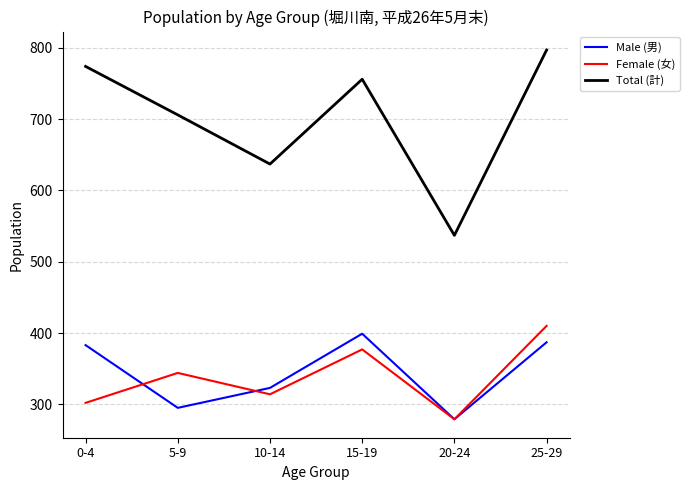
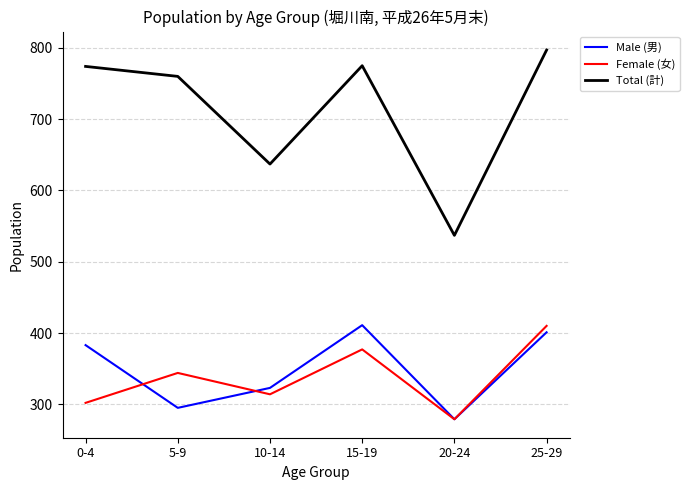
  {
    "Male (男)": {
      "0-4": 380,
      "5-9": 300,
      "10-14": 320,
-     "15-19": 400,
-     "25-29": 390
+     "15-19": 410,
+     "25-29": 400
    },
    "Female (女)": {
      "0-4": 300,
      "5-9": 340,
      "10-14": 310,
      "15-19": 380,
      "25-29": 410
    },
    "Total (計)": {
      "0-4": 770,
-     "5-9": 710,
+     "5-9": 760,
      "10-14": 640,
-     "15-19": 760,
+     "15-19": 780,
      "20-24": 540,
      "25-29": 800
    }
  }
